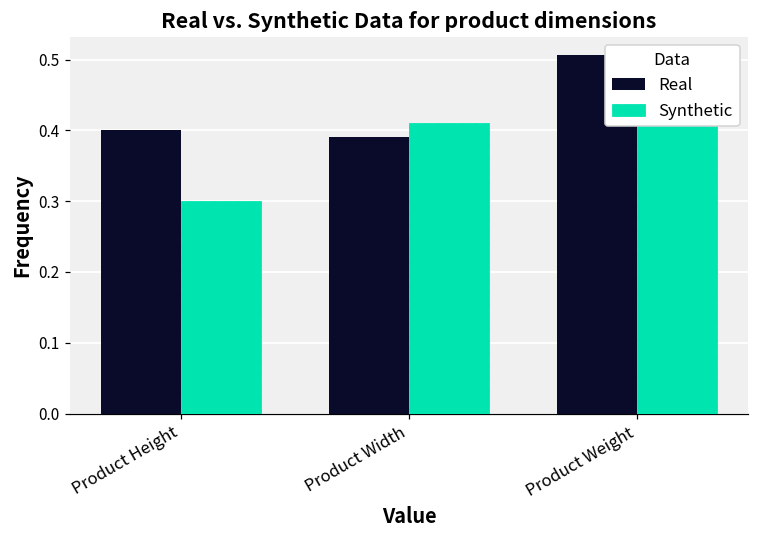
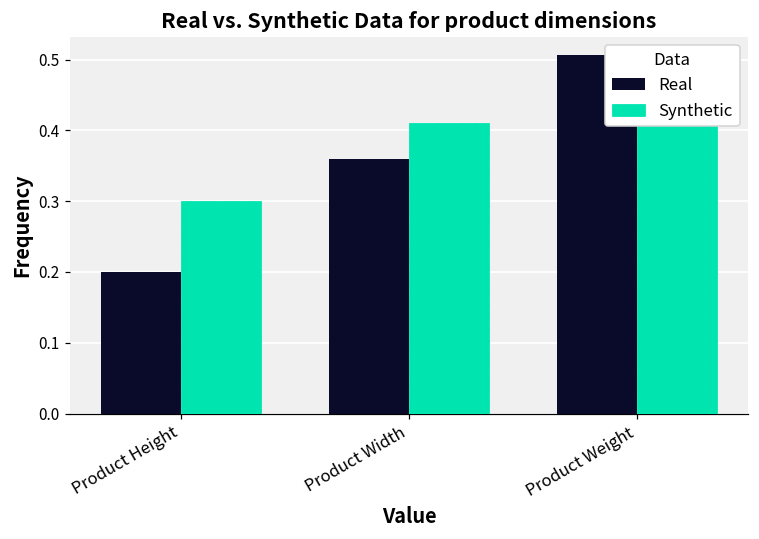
  {
    "Real": {
-     "Product Height": 0.4,
-     "Product Width": 0.39,
+     "Product Height": 0.2,
+     "Product Width": 0.36,
      "Product Weight": 0.51
    },
    "Synthetic": {
      "Product Height": 0.30,
      "Product Width": 0.41
    }
  }
